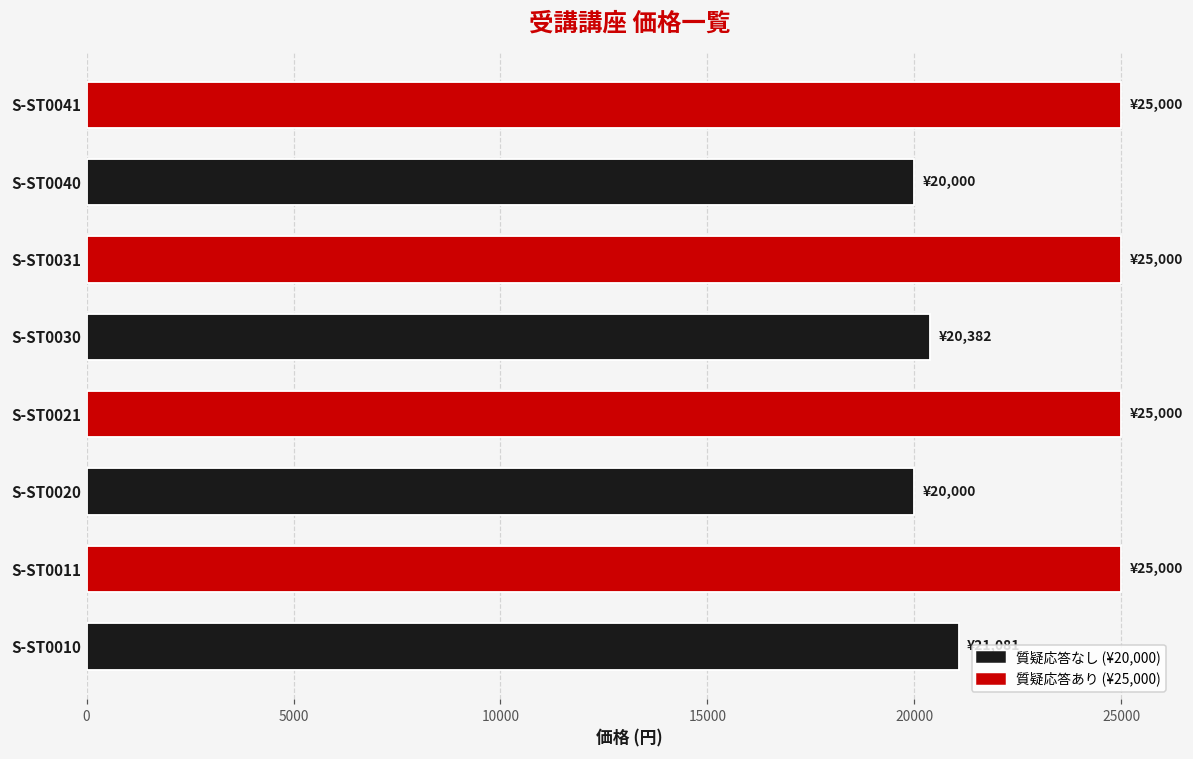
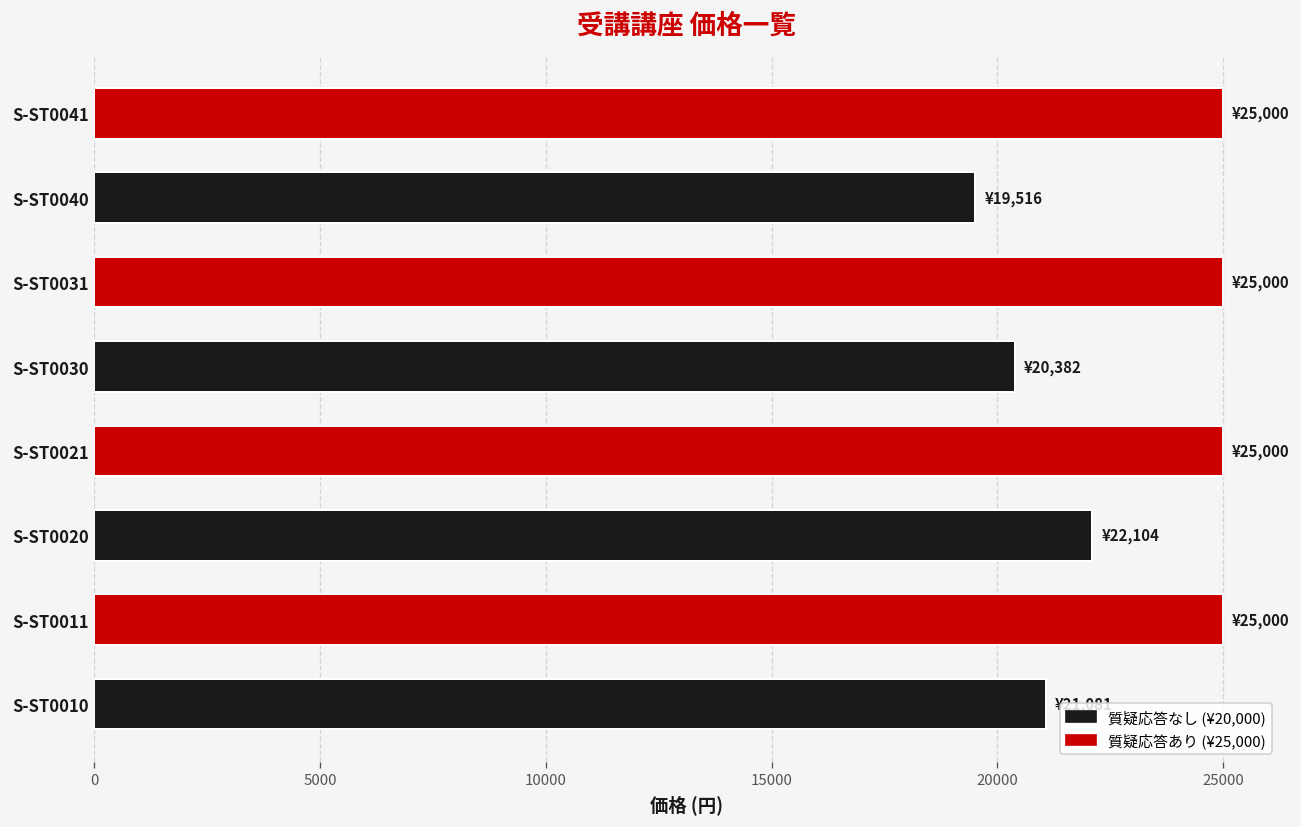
  {
    "S-ST0041": "¥25,000",
-   "S-ST0040": "¥20,000",
+   "S-ST0040": "¥19,516",
    "S-ST0031": "¥25,000",
    "S-ST0030": "¥20,382",
    "S-ST0021": "¥25,000",
-   "S-ST0020": "¥20,000",
+   "S-ST0020": "¥22,104",
    "S-ST0011": "¥25,000"
  }
